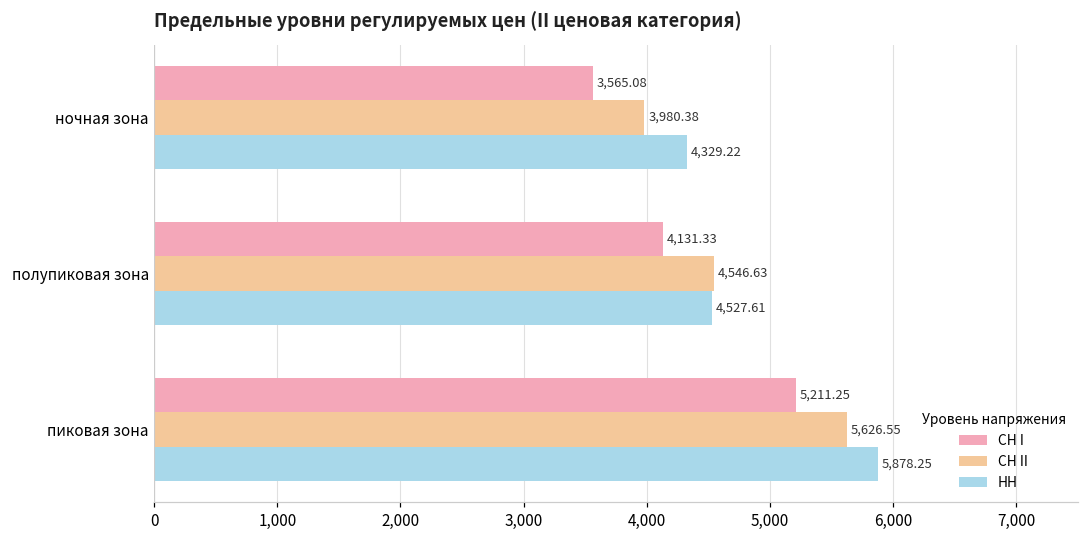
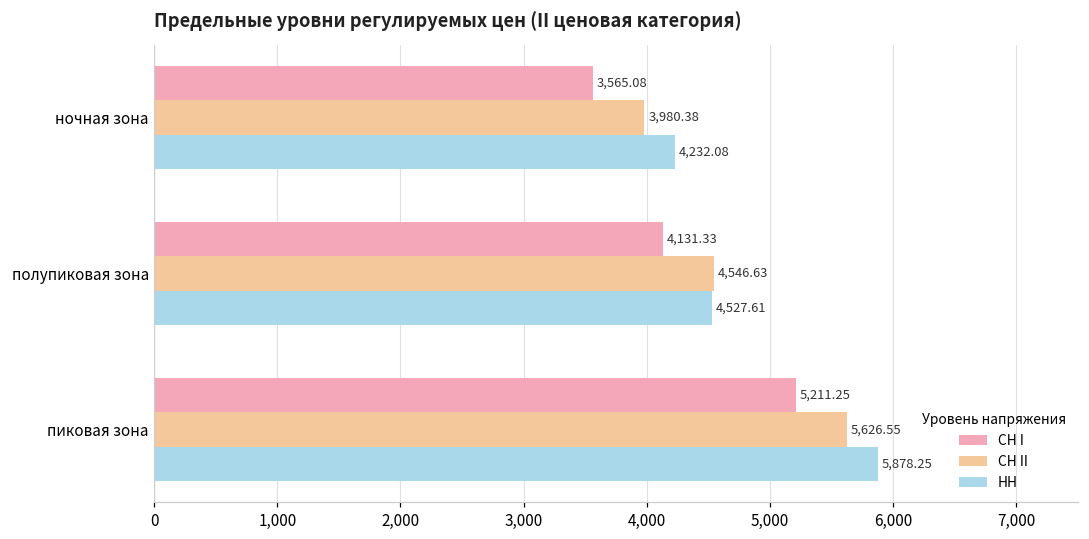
  {
    "НН": {
-     "ночная зона": "4,329.22",
+     "ночная зона": "4,232.08",
      "полупиковая зона": "4,527.61",
      "пиковая зона": "5,878.25"
    }
  }
